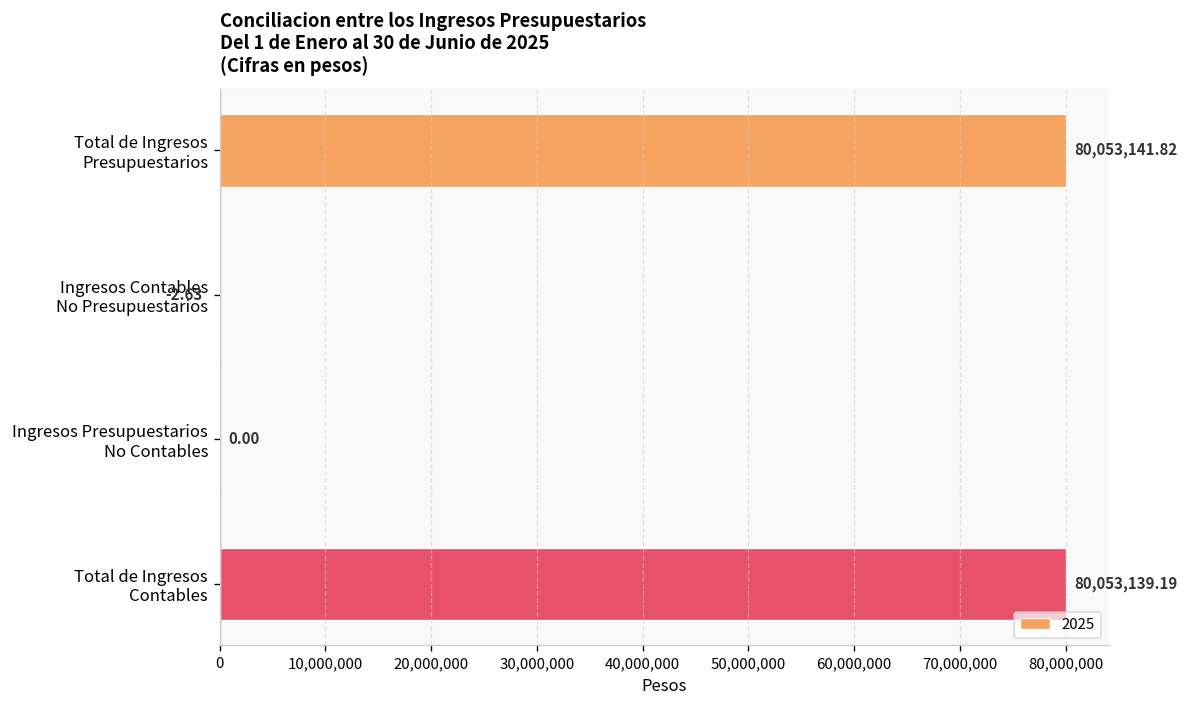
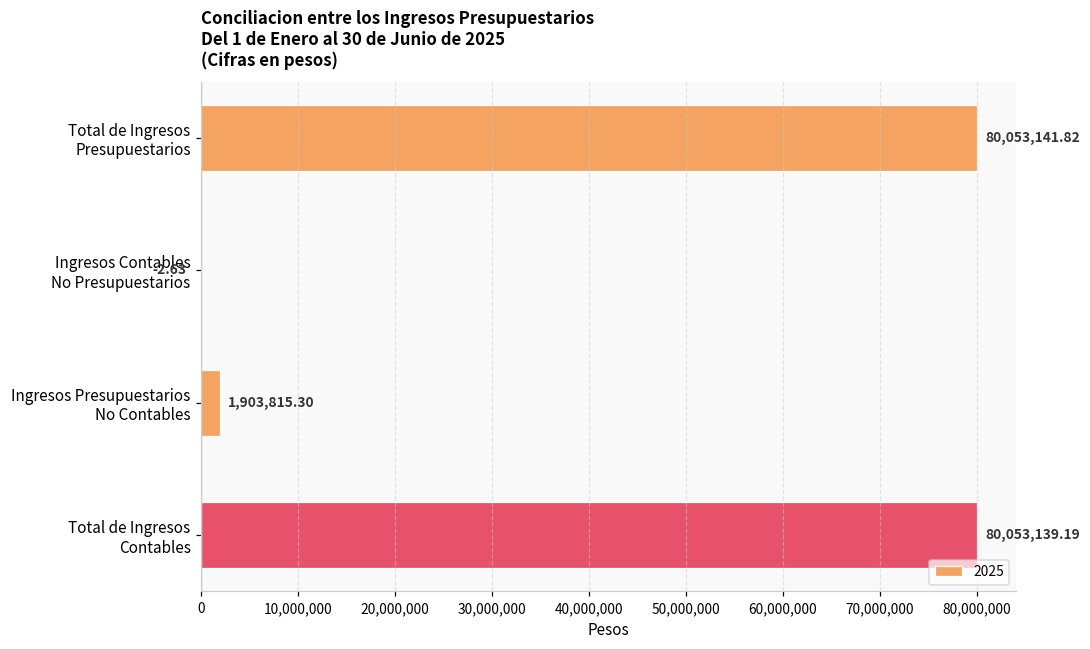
  {
    "Total de Ingresos Presupuestarios": "80,053,141.82",
    "Ingresos Contables No Presupuestarios": "-2.63",
-   "Ingresos Presupuestarios No Contables": "0.00",
+   "Ingresos Presupuestarios No Contables": "1,903,815.30",
    "Total de Ingresos Contables": "80,053,139.19"
  }
